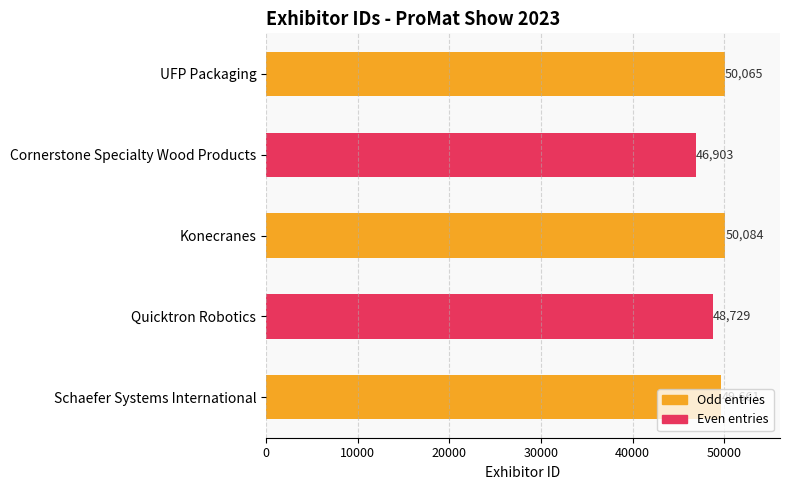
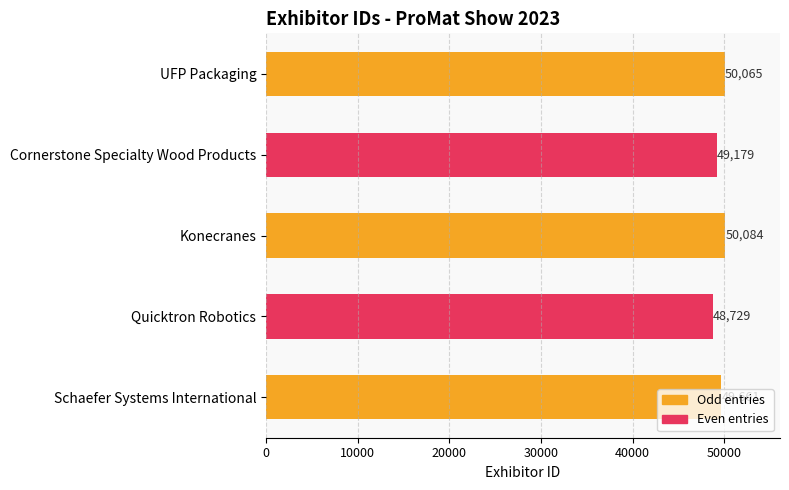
  {
    "UFP Packaging": "50,065",
-   "Cornerstone Specialty Wood Products": "46,903",
+   "Cornerstone Specialty Wood Products": "49,179",
    "Konecranes": "50,084",
    "Quicktron Robotics": "48,729"
  }
